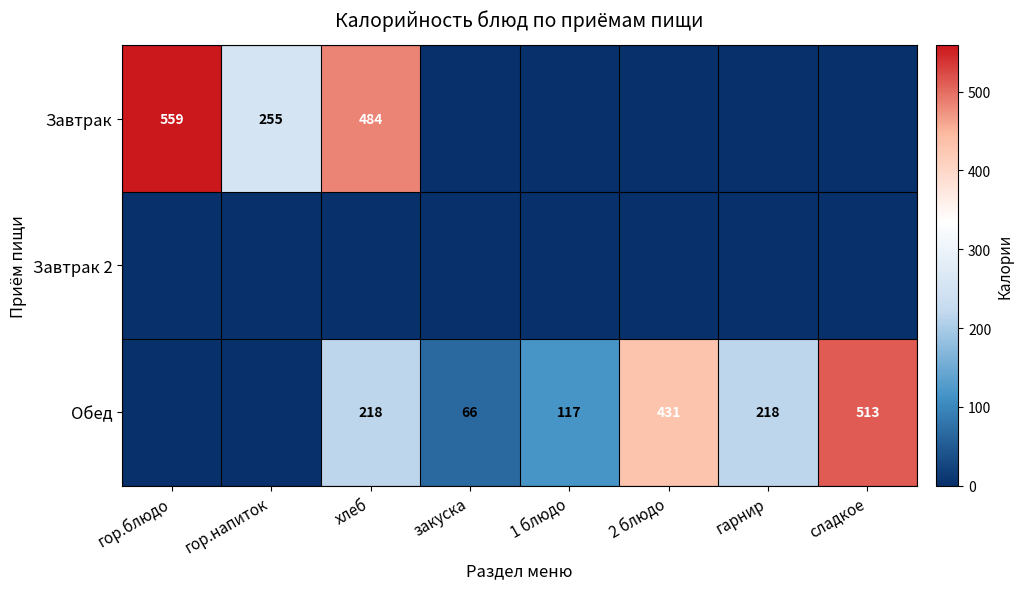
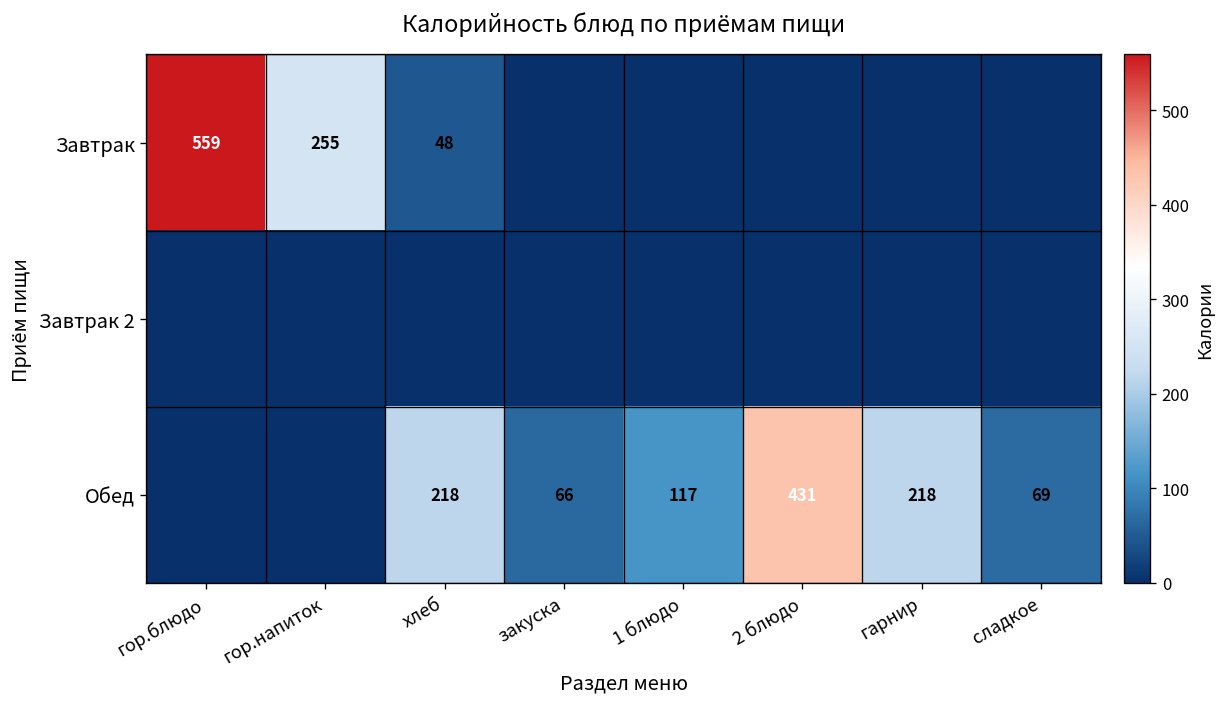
  {
    "Завтрак": {
      "гор.блюдо": 559,
      "гор.напиток": 255,
-     "хлеб": 484
+     "хлеб": 48
    },
    "Обед": {
      "хлеб": 218,
      "закуска": 66,
      "1 блюдо": 117,
      "2 блюдо": 431,
      "гарнир": 218,
-     "сладкое": 513
+     "сладкое": 69
    }
  }
